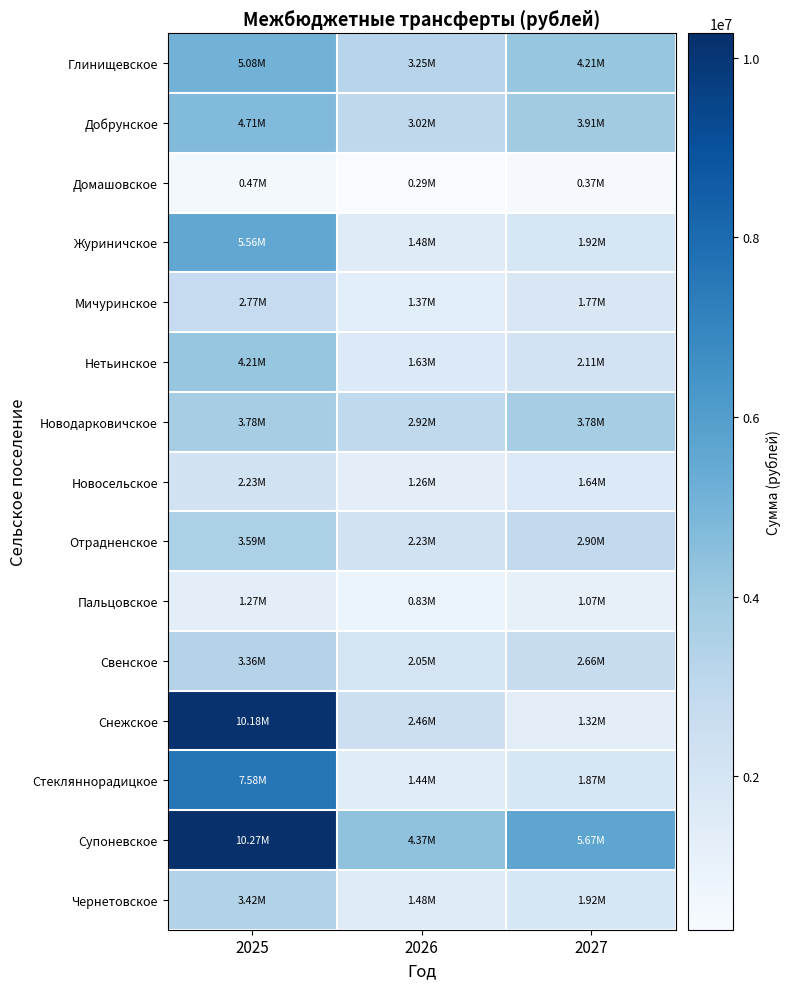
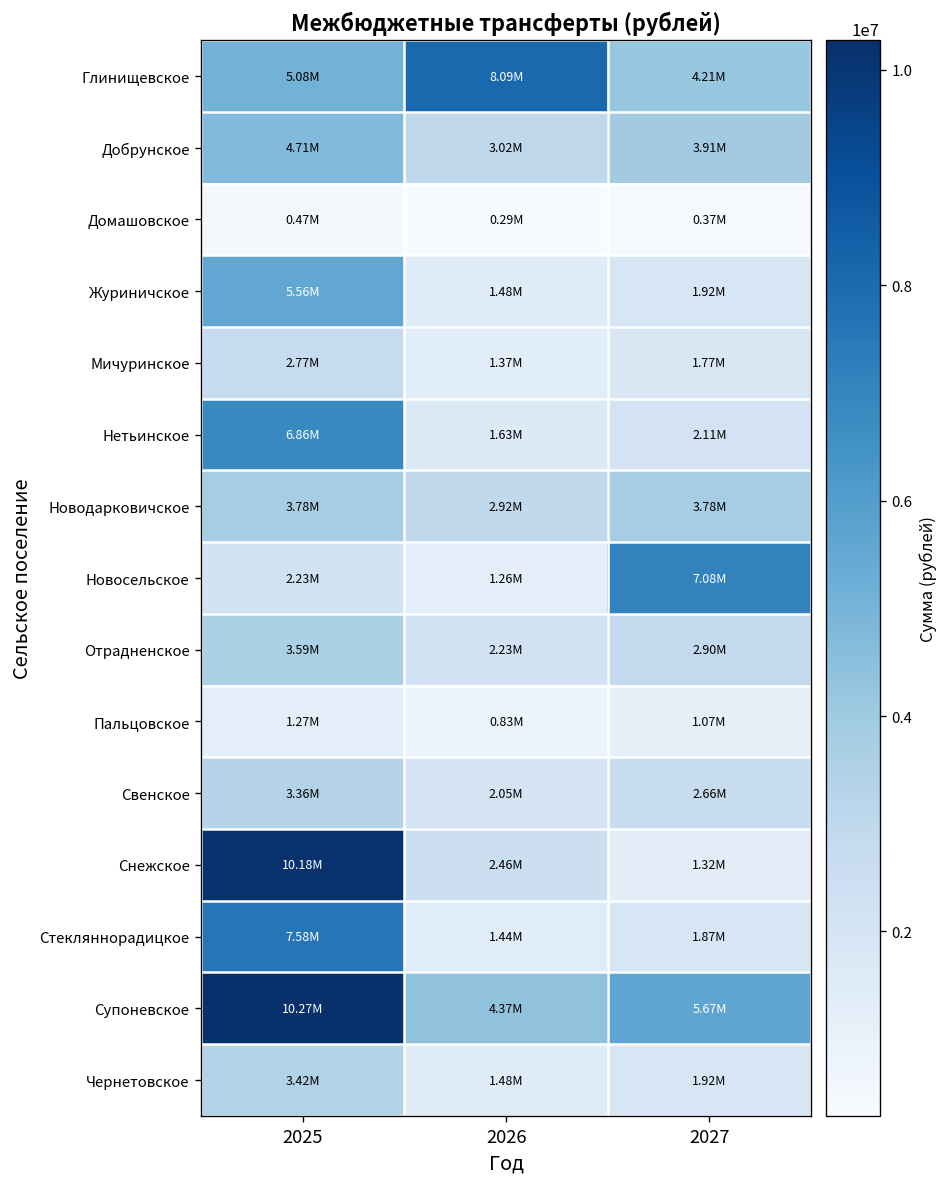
  {
    "Глинищевское": {
      "2025": "5.08M",
-     "2026": "3.25M",
+     "2026": "8.09M",
      "2027": "4.21M"
    },
    "Добрунское": {
      "2025": "4.71M",
      "2026": "3.02M",
      "2027": "3.91M"
    },
    "Домашовское": {
      "2025": "0.47M",
      "2026": "0.29M",
      "2027": "0.37M"
    },
    "Журиничское": {
      "2025": "5.56M",
      "2026": "1.48M",
      "2027": "1.92M"
    },
    "Мичуринское": {
      "2025": "2.77M",
      "2026": "1.37M",
      "2027": "1.77M"
    },
    "Нетьинское": {
-     "2025": "4.21M",
+     "2025": "6.86M",
      "2026": "1.63M",
      "2027": "2.11M"
    },
    "Новодарковичское": {
      "2025": "3.78M",
      "2026": "2.92M",
      "2027": "3.78M"
    },
    "Новосельское": {
      "2025": "2.23M",
      "2026": "1.26M",
-     "2027": "1.64M"
+     "2027": "7.08M"
    },
    "Отрадненское": {
      "2025": "3.59M",
      "2026": "2.23M",
      "2027": "2.90M"
    },
    "Пальцовское": {
      "2025": "1.27M",
      "2026": "0.83M",
      "2027": "1.07M"
    },
    "Свенское": {
      "2025": "3.36M",
      "2026": "2.05M",
      "2027": "2.66M"
    },
    "Снежское": {
      "2025": "10.18M",
      "2026": "2.46M",
      "2027": "1.32M"
    },
    "Стекляннорадицкое": {
      "2025": "7.58M",
      "2026": "1.44M",
      "2027": "1.87M"
    },
    "Супоневское": {
      "2025": "10.27M",
      "2026": "4.37M",
      "2027": "5.67M"
    },
    "Чернетовское": {
      "2025": "3.42M",
      "2026": "1.48M",
      "2027": "1.92M"
    }
  }
